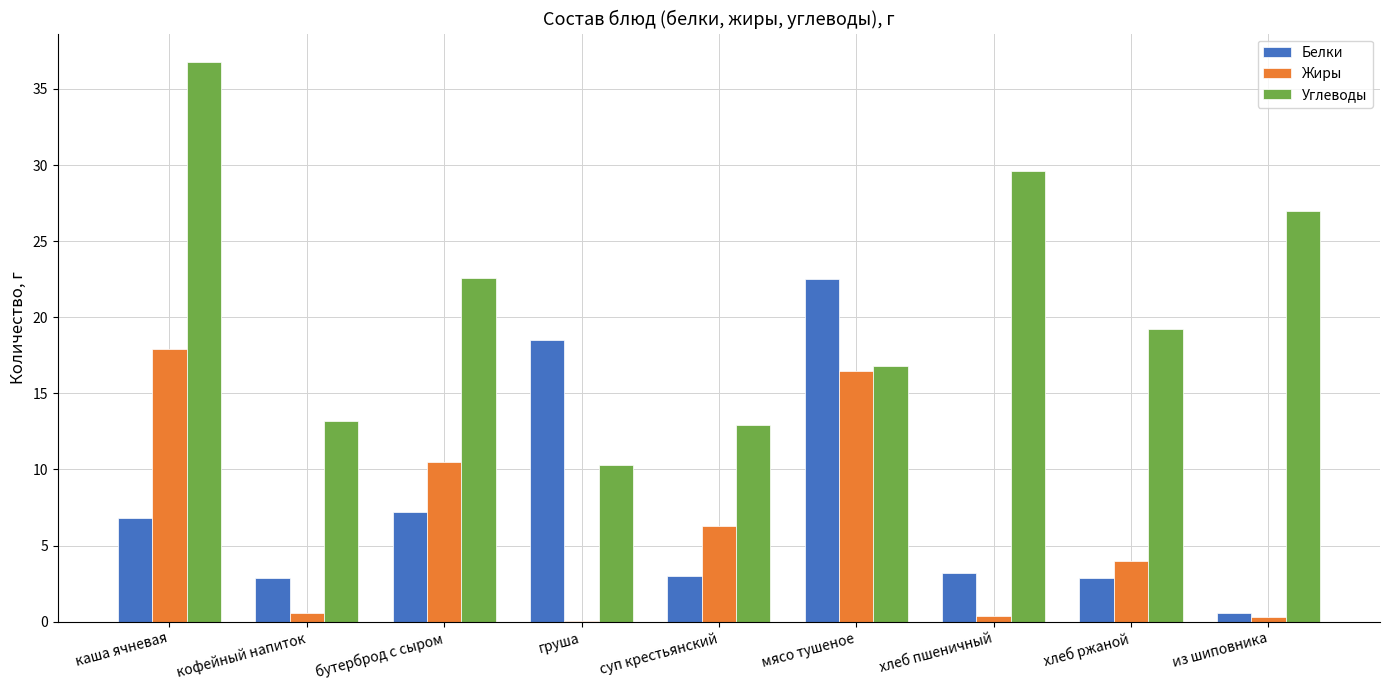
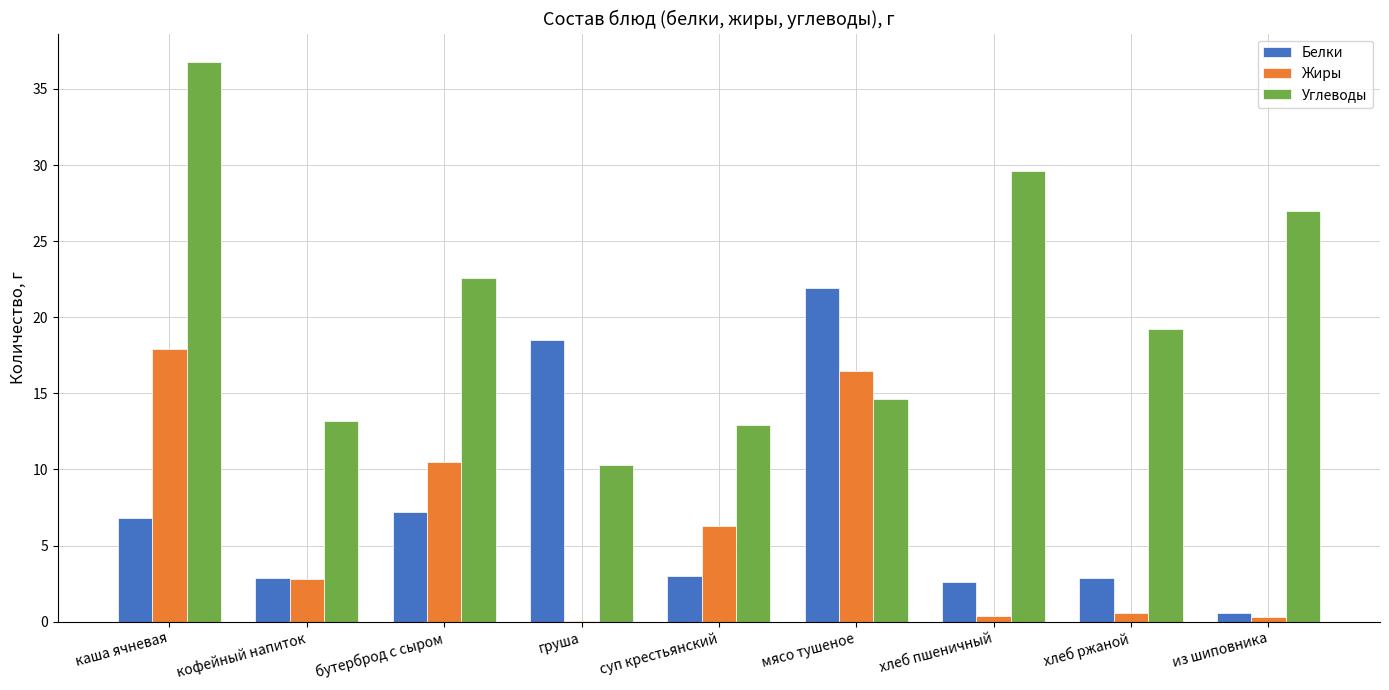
  {
    "Белки": {
      "каша ячневая": 6.8,
      "кофейный напиток": 2.9,
      "бутерброд с сыром": 7.2,
      "груша": 18.5,
      "суп крестьянский": 3.0,
-     "мясо тушеное": 22.5,
-     "хлеб пшеничный": 3.2,
+     "мясо тушеное": 21.9,
+     "хлеб пшеничный": 2.6,
      "хлеб ржаной": 2.9,
      "из шиповника": 0.6
    },
    "Жиры": {
      "каша ячневая": 17.9,
-     "кофейный напиток": 0.6,
+     "кофейный напиток": 2.8,
      "бутерброд с сыром": 10.5,
      "суп крестьянский": 6.3,
      "мясо тушеное": 16.5,
      "хлеб пшеничный": 0.4,
-     "хлеб ржаной": 4.0,
+     "хлеб ржаной": 0.6,
      "из шиповника": 0.3
    },
    "Углеводы": {
      "каша ячневая": 36.8,
      "кофейный напиток": 13.2,
      "бутерброд с сыром": 22.6,
      "груша": 10.3,
      "суп крестьянский": 12.9,
-     "мясо тушеное": 16.8,
+     "мясо тушеное": 14.6,
      "хлеб пшеничный": 29.6,
      "хлеб ржаной": 19.2,
      "из шиповника": 27.0
    }
  }
